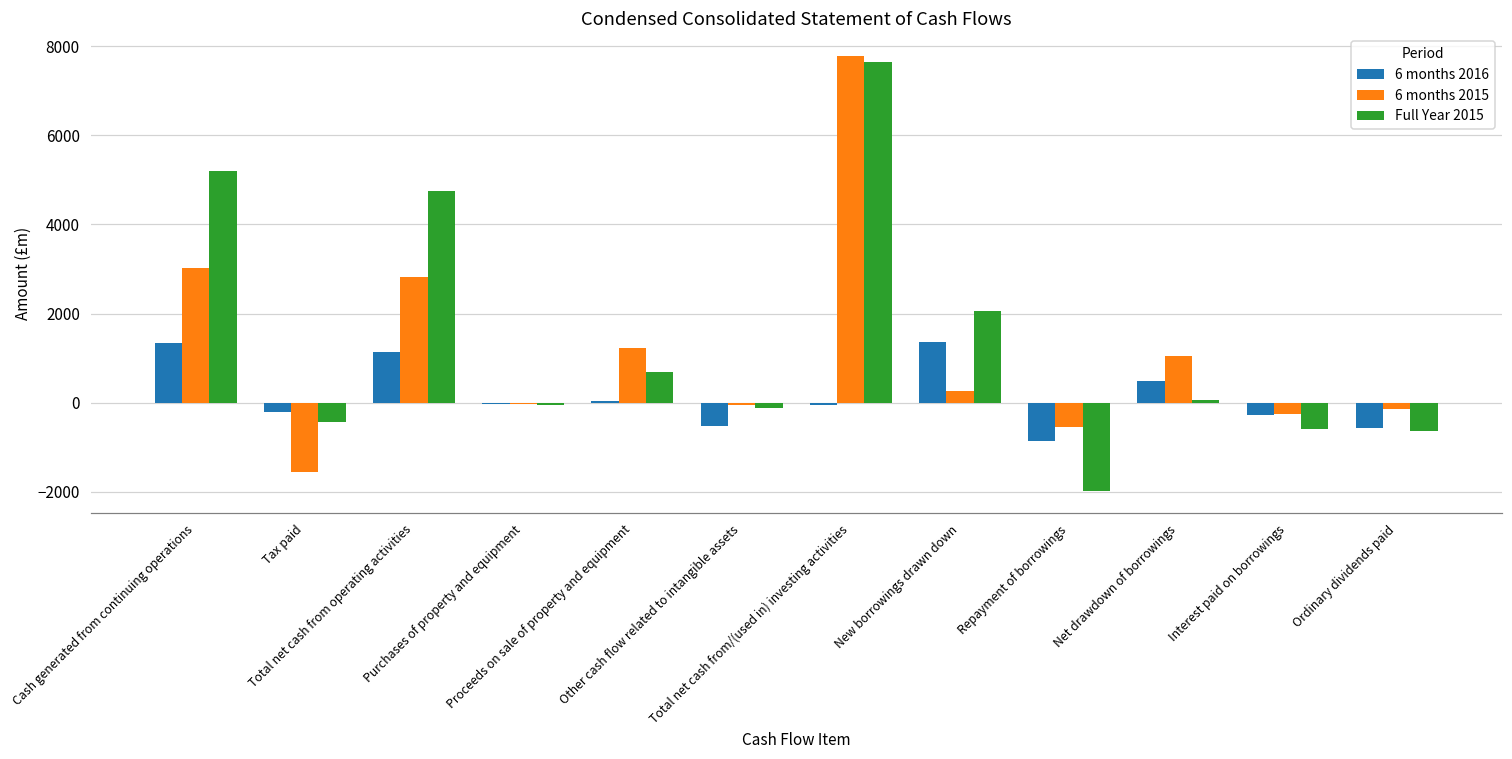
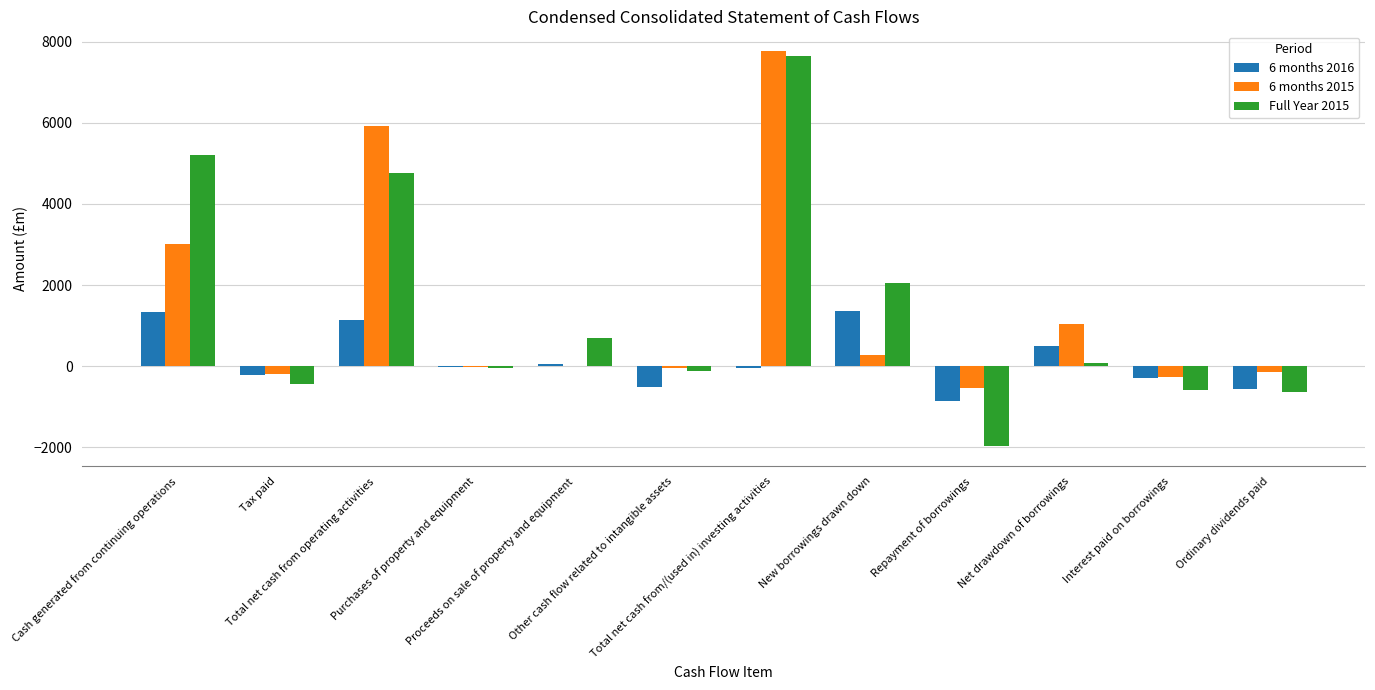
  {
    "6 months 2016": {
      "Cash generated from continuing operations": 1300,
      "Tax paid": -200,
      "Total net cash from operating activities": 1100,
      "Other cash flow related to intangible assets": -500,
      "New borrowings drawn down": 1400,
      "Repayment of borrowings": -900,
      "Net drawdown of borrowings": 500,
      "Interest paid on borrowings": -300,
      "Ordinary dividends paid": -600
    },
    "6 months 2015": {
      "Cash generated from continuing operations": 3000,
-     "Tax paid": -1600,
-     "Total net cash from operating activities": 2800,
-     "Proceeds on sale of property and equipment": 1200,
+     "Tax paid": -200,
+     "Total net cash from operating activities": 5900,
+     "Proceeds on sale of property and equipment": 0,
      "Total net cash from/(used in) investing activities": 7800,
      "New borrowings drawn down": 300,
      "Repayment of borrowings": -500,
      "Net drawdown of borrowings": 1000,
      "Interest paid on borrowings": -300,
      "Ordinary dividends paid": -100
    },
    "Full Year 2015": {
      "Cash generated from continuing operations": 5200,
      "Tax paid": -400,
      "Total net cash from operating activities": 4800,
      "Proceeds on sale of property and equipment": 700,
      "Other cash flow related to intangible assets": -100,
      "Total net cash from/(used in) investing activities": 7600,
      "New borrowings drawn down": 2000,
      "Repayment of borrowings": -2000,
      "Net drawdown of borrowings": 100,
      "Interest paid on borrowings": -600,
      "Ordinary dividends paid": -600
    }
  }
